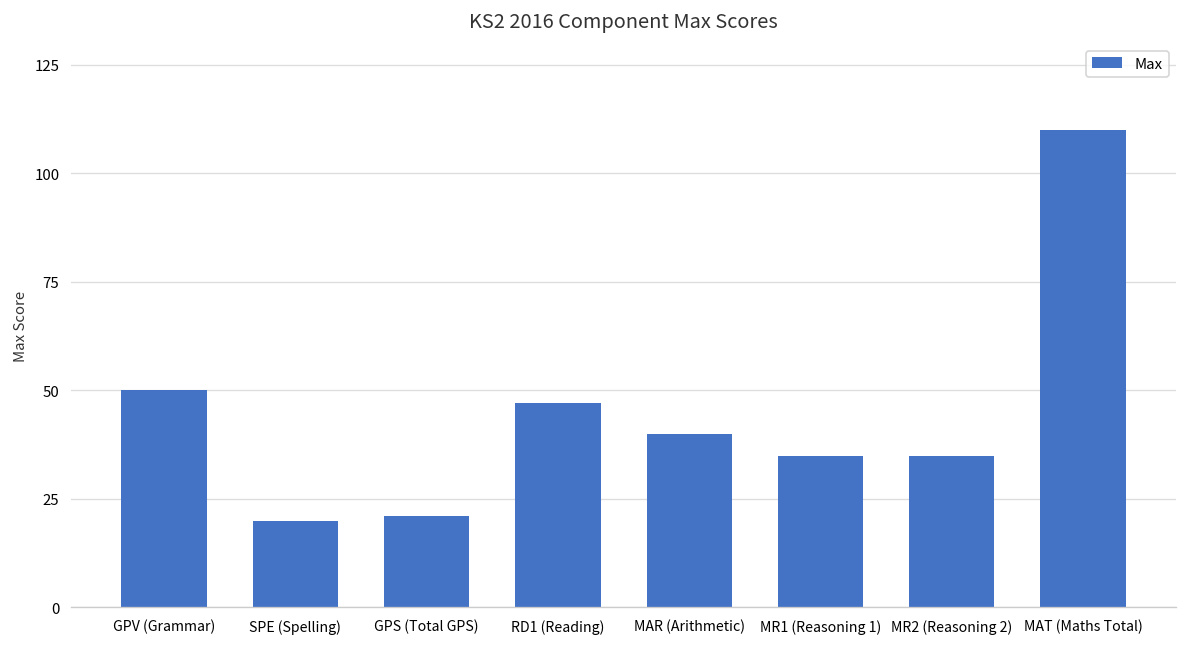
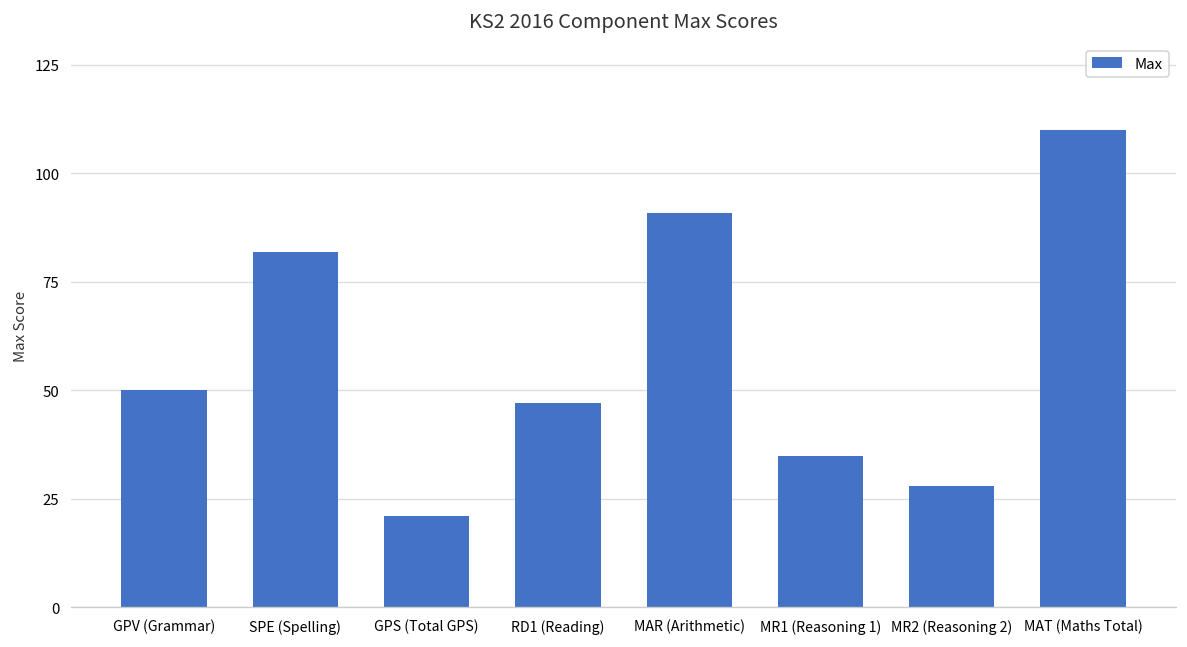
  {
    "GPV (Grammar)": 50,
-   "SPE (Spelling)": 20,
+   "SPE (Spelling)": 82,
    "GPS (Total GPS)": 21,
    "RD1 (Reading)": 47,
-   "MAR (Arithmetic)": 40,
+   "MAR (Arithmetic)": 91,
    "MR1 (Reasoning 1)": 35,
-   "MR2 (Reasoning 2)": 35,
+   "MR2 (Reasoning 2)": 28,
    "MAT (Maths Total)": 110
  }
